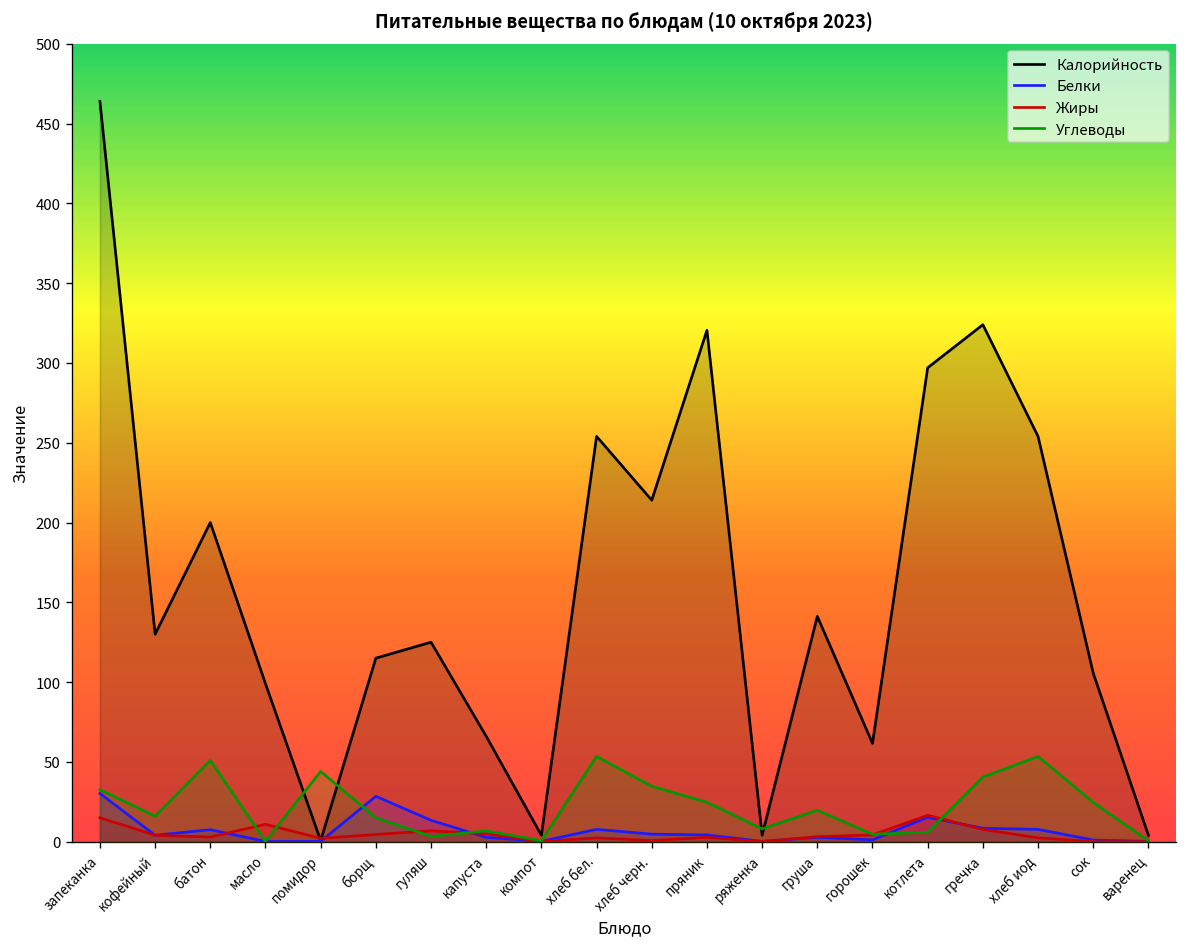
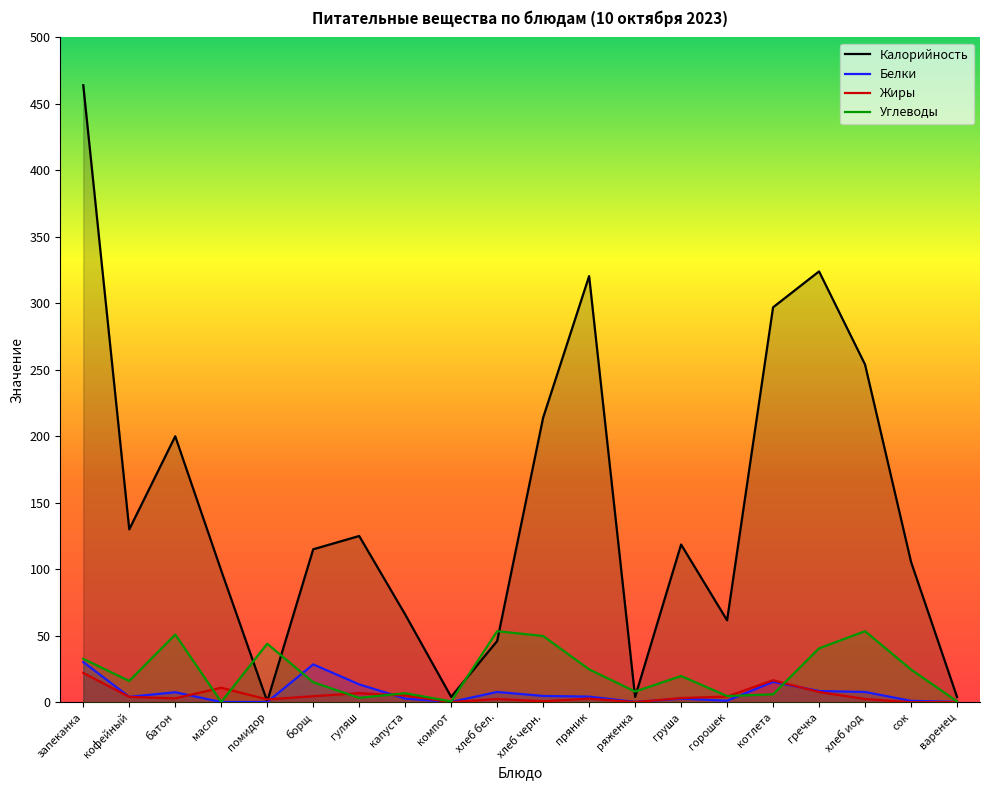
  {
    "Калорийность": {
      "запеканка": 464,
      "кофейный": 130,
      "батон": 200,
      "масло": 99,
      "борщ": 115,
      "гуляш": 125,
      "капуста": 66,
      "компот": 4,
-     "хлеб бел.": 254,
+     "хлеб бел.": 46,
      "хлеб черн.": 214,
      "пряник": 321,
      "ряженка": 4,
-     "груша": 141,
+     "груша": 119,
      "горошек": 62,
      "котлета": 297,
      "гречка": 324,
      "хлеб иод": 254,
      "сок": 106,
      "варенец": 4
    },
    "Белки": {
      "запеканка": 30,
      "батон": 8,
      "борщ": 28,
      "гуляш": 13,
      "капуста": 3,
      "хлеб бел.": 8,
      "хлеб черн.": 5,
      "горошек": 1,
      "хлеб иод": 8
    },
    "Жиры": {
-     "запеканка": 15,
+     "запеканка": 22,
      "батон": 3,
      "масло": 11,
      "борщ": 5,
      "гуляш": 7,
      "хлеб бел.": 2,
      "хлеб черн.": 1,
      "хлеб иод": 2
    },
    "Углеводы": {
      "запеканка": 33,
      "кофейный": 16,
      "батон": 51,
      "помидор": 44,
      "борщ": 15,
      "гуляш": 3,
      "хлеб бел.": 53,
-     "хлеб черн.": 35,
+     "хлеб черн.": 50,
      "пряник": 25,
      "ряженка": 8,
      "груша": 20,
      "котлета": 6,
      "гречка": 41,
      "хлеб иод": 53,
      "сок": 25
    }
  }
